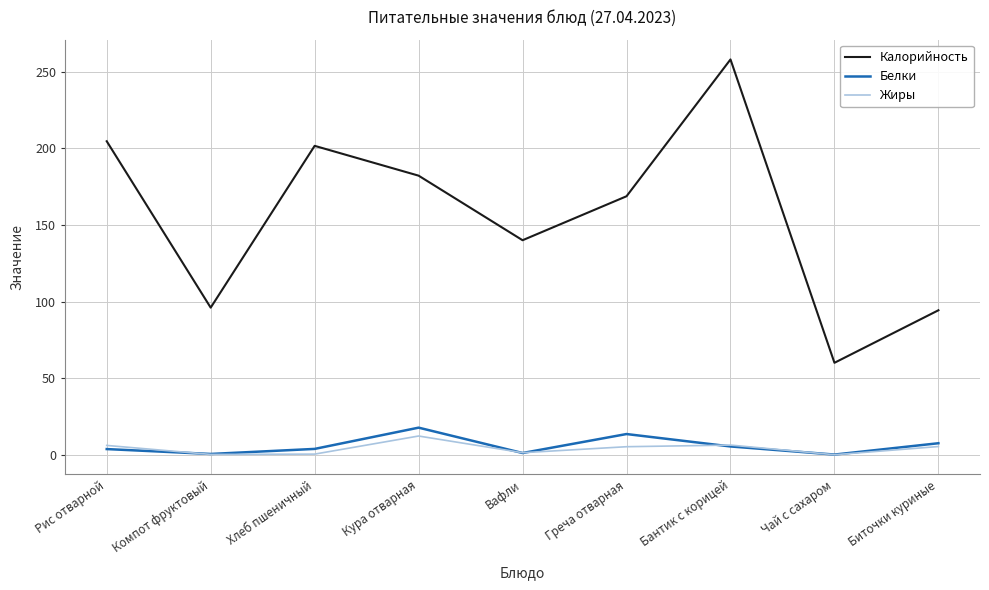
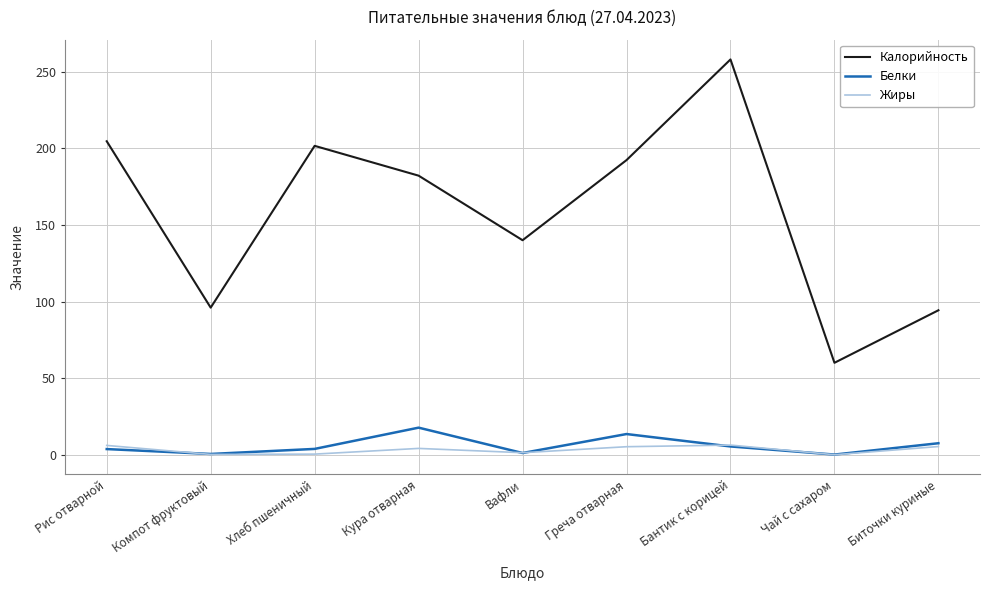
  {
    "Калорийность": {
      "Рис отварной": 205,
      "Компот фруктовый": 96,
      "Хлеб пшеничный": 202,
      "Кура отварная": 182,
      "Вафли": 140,
-     "Греча отварная": 169,
+     "Греча отварная": 192,
      "Бантик с корицей": 258,
      "Чай с сахаром": 60,
      "Биточки куриные": 94
    },
    "Белки": {
      "Рис отварной": 4,
      "Хлеб пшеничный": 4,
      "Кура отварная": 18,
      "Греча отварная": 14,
      "Биточки куриные": 8
    },
    "Жиры": {
      "Рис отварной": 6,
      "Хлеб пшеничный": 0,
-     "Кура отварная": 12,
+     "Кура отварная": 4,
      "Греча отварная": 5,
      "Биточки куриные": 5
    }
  }
